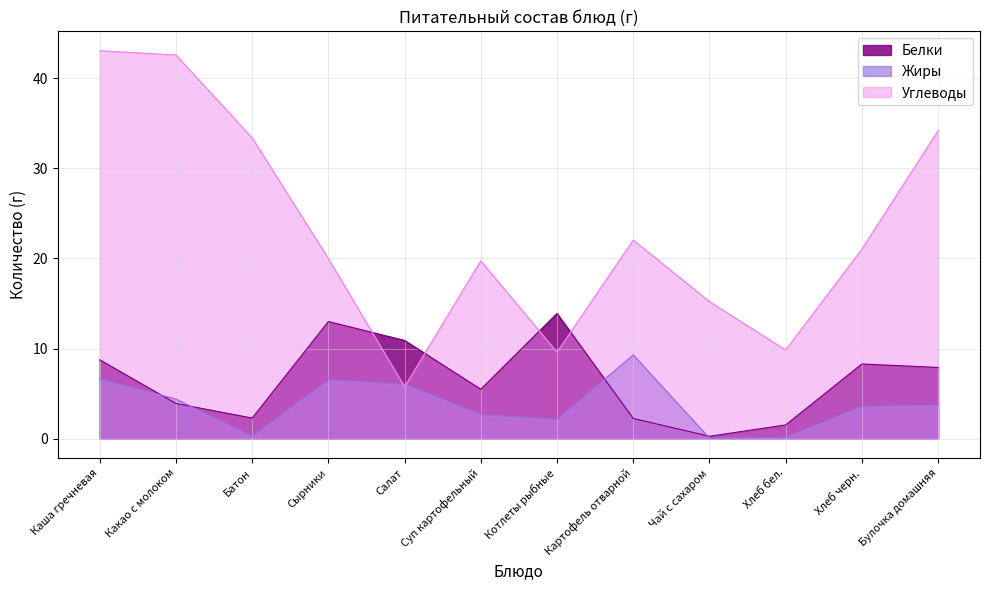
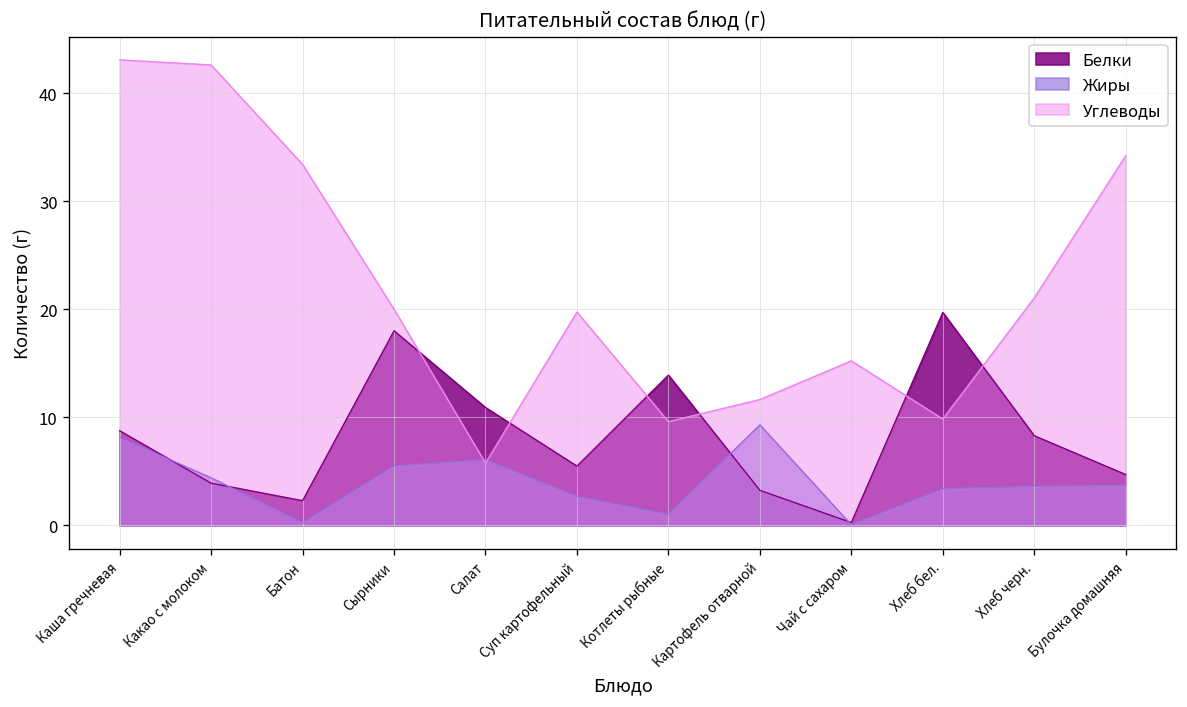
  {
    "Белки": {
      "Каша гречневая": 9,
      "Какао с молоком": 4,
      "Батон": 2,
-     "Сырники": 13,
+     "Сырники": 18,
      "Салат": 11,
      "Суп картофельный": 5,
      "Котлеты рыбные": 14,
-     "Картофель отварной": 2,
-     "Хлеб бел.": 2,
+     "Картофель отварной": 3,
+     "Хлеб бел.": 20,
      "Хлеб черн.": 8,
-     "Булочка домашняя": 8
+     "Булочка домашняя": 5
    },
    "Жиры": {
-     "Каша гречневая": 7,
+     "Каша гречневая": 8,
      "Какао с молоком": 4,
      "Батон": 0,
-     "Сырники": 7,
+     "Сырники": 6,
      "Салат": 6,
      "Суп картофельный": 3,
-     "Котлеты рыбные": 2,
+     "Котлеты рыбные": 1,
      "Картофель отварной": 9,
-     "Хлеб бел.": 0,
+     "Хлеб бел.": 3,
      "Хлеб черн.": 4,
      "Булочка домашняя": 4
    },
    "Углеводы": {
      "Каша гречневая": 43,
      "Какао с молоком": 43,
      "Батон": 33,
      "Сырники": 20,
      "Салат": 6,
      "Суп картофельный": 20,
      "Котлеты рыбные": 10,
-     "Картофель отварной": 22,
+     "Картофель отварной": 12,
      "Чай с сахаром": 15,
      "Хлеб бел.": 10,
      "Хлеб черн.": 21,
      "Булочка домашняя": 34
    }
  }
